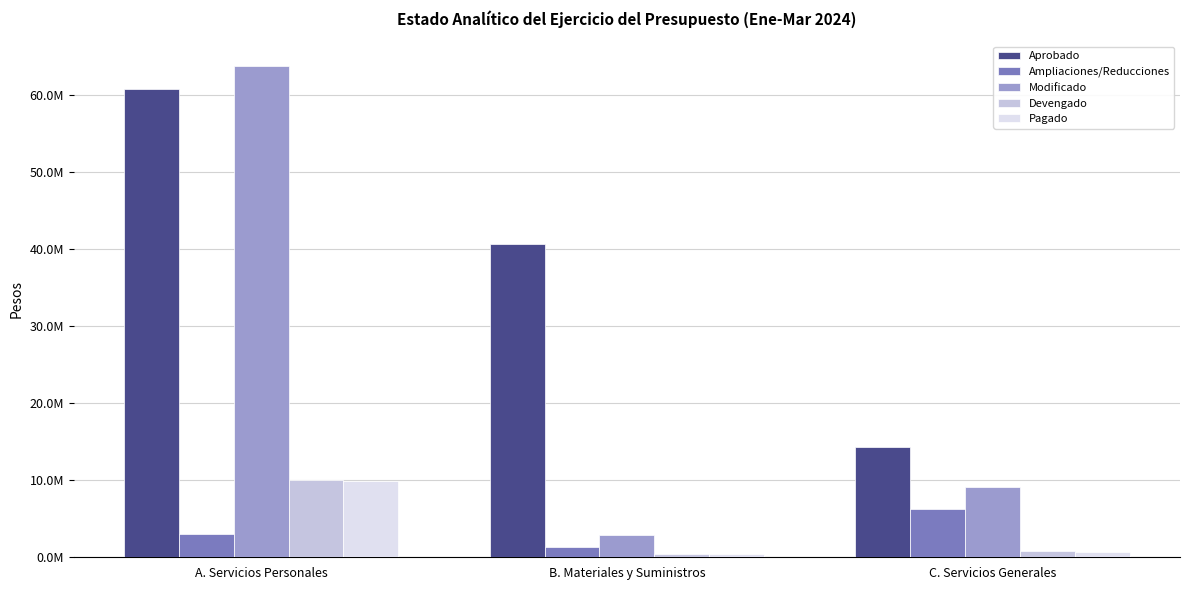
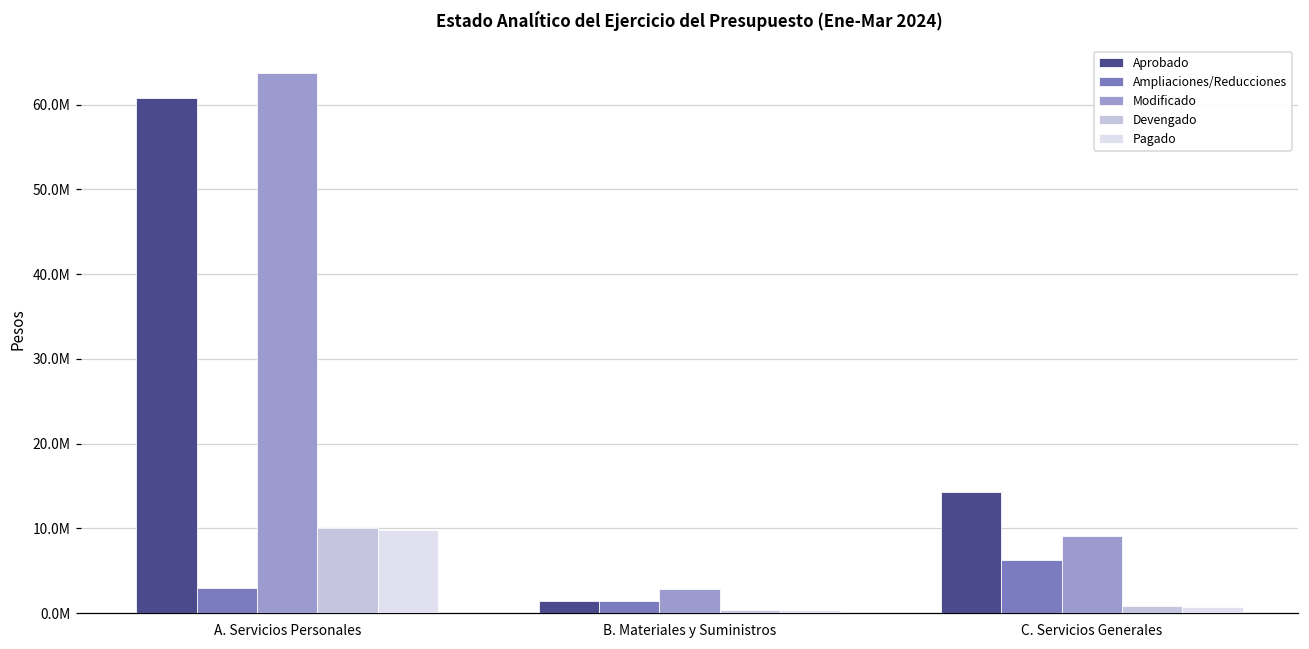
  {
    "Aprobado": {
      "A. Servicios Personales": 61000000,
-     "B. Materiales y Suministros": 41000000,
+     "B. Materiales y Suministros": 1000000,
      "C. Servicios Generales": 14000000
    }
  }
